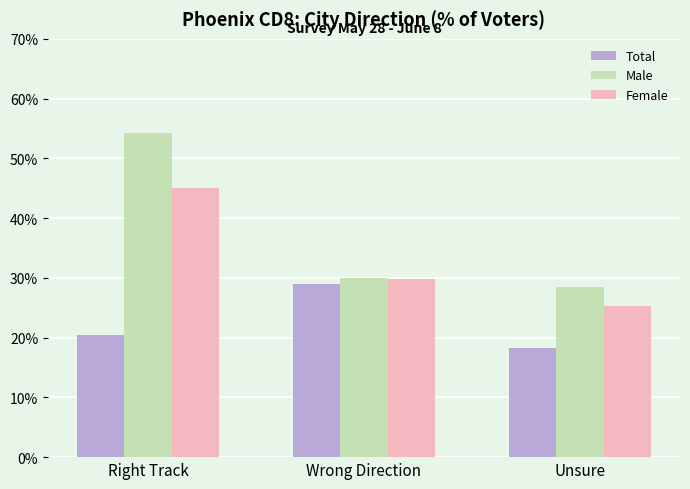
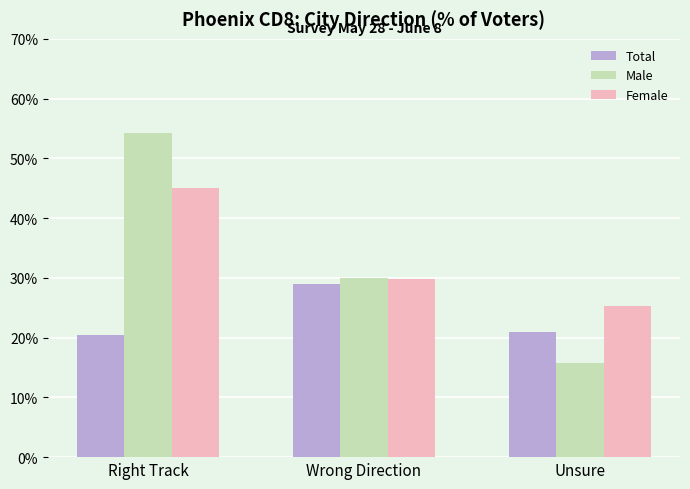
  {
    "Total": {
      "Right Track": "20%",
      "Wrong Direction": "29%",
-     "Unsure": "18%"
+     "Unsure": "21%"
    },
    "Male": {
      "Right Track": "54%",
      "Wrong Direction": "30%",
-     "Unsure": "29%"
+     "Unsure": "16%"
    },
    "Female": {
      "Right Track": "45%",
      "Wrong Direction": "30%",
      "Unsure": "25%"
    }
  }
